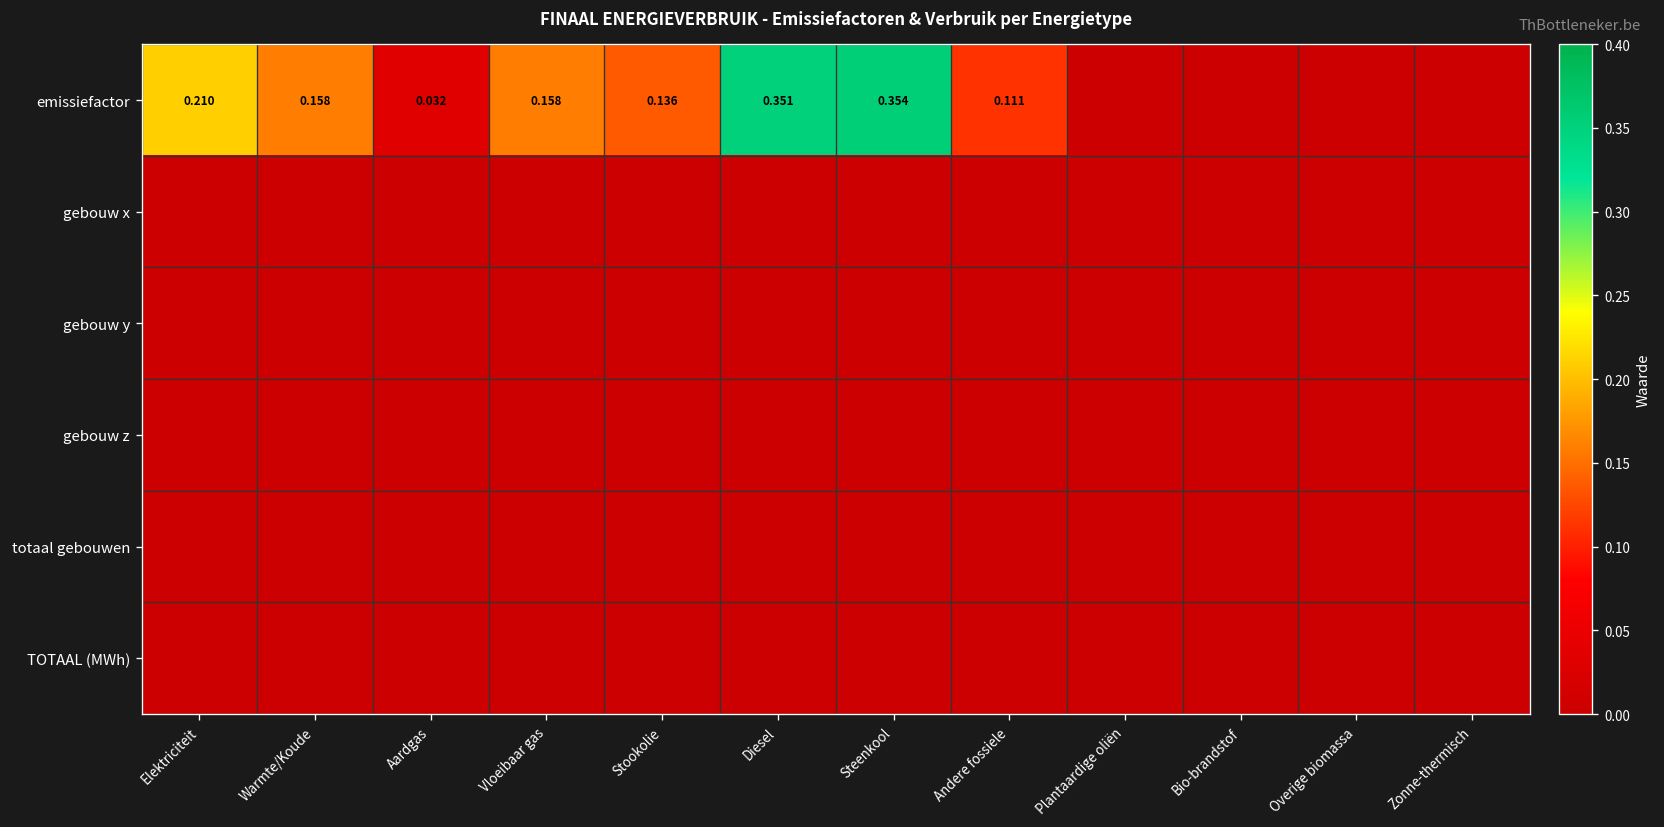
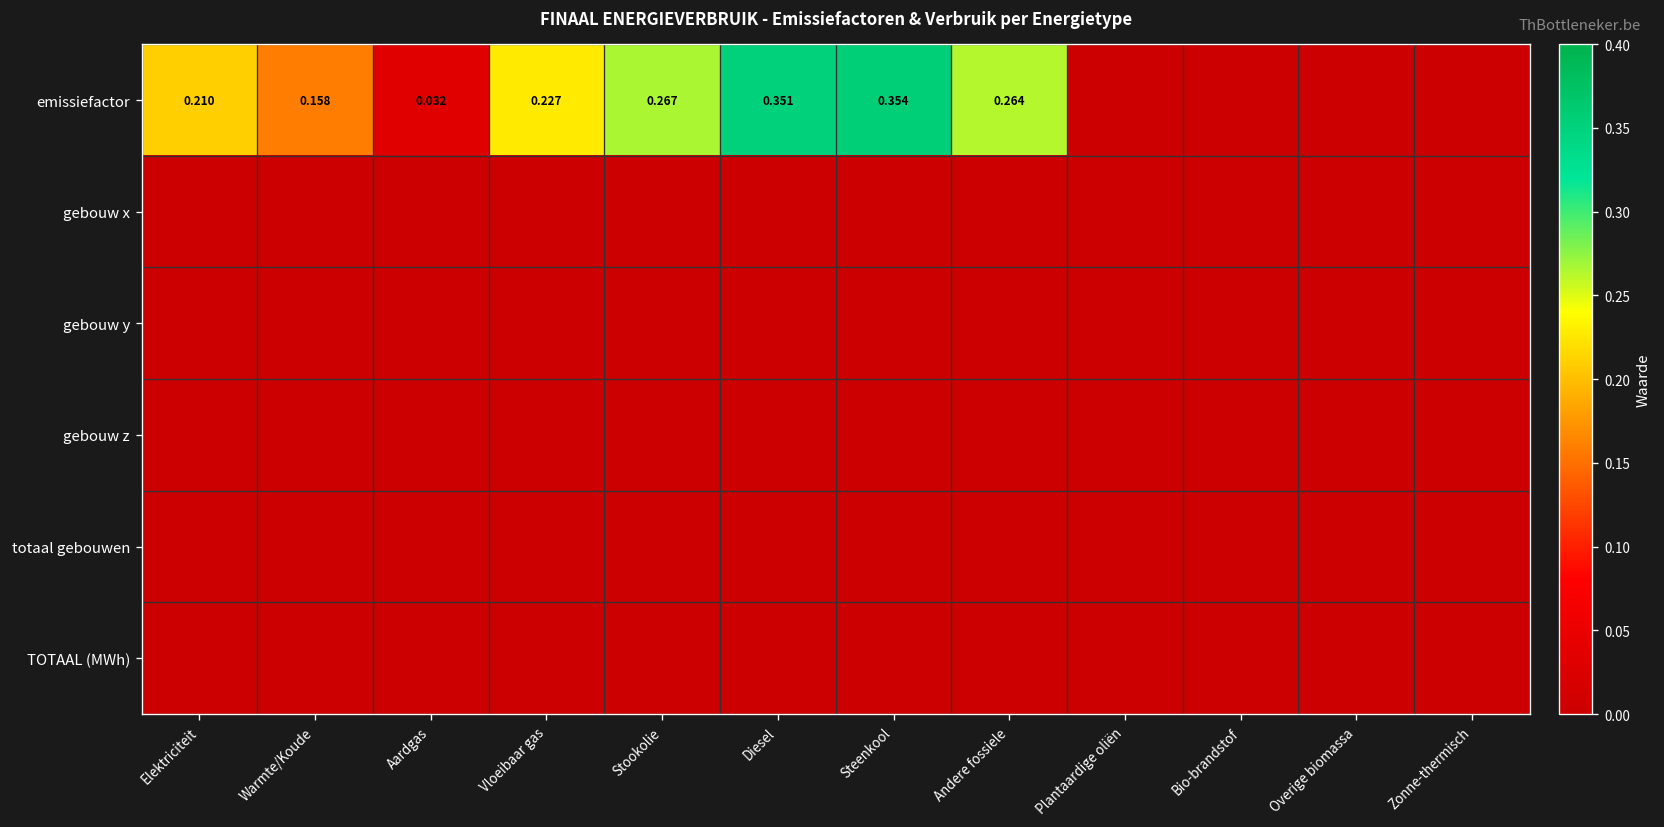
  {
    "emissiefactor": {
      "Elektriciteit": 0.210,
      "Warmte/Koude": 0.158,
      "Aardgas": 0.032,
-     "Vloeibaar gas": 0.158,
-     "Stookolie": 0.136,
+     "Vloeibaar gas": 0.227,
+     "Stookolie": 0.267,
      "Diesel": 0.351,
      "Steenkool": 0.354,
-     "Andere fossiele": 0.111
+     "Andere fossiele": 0.264
    }
  }
